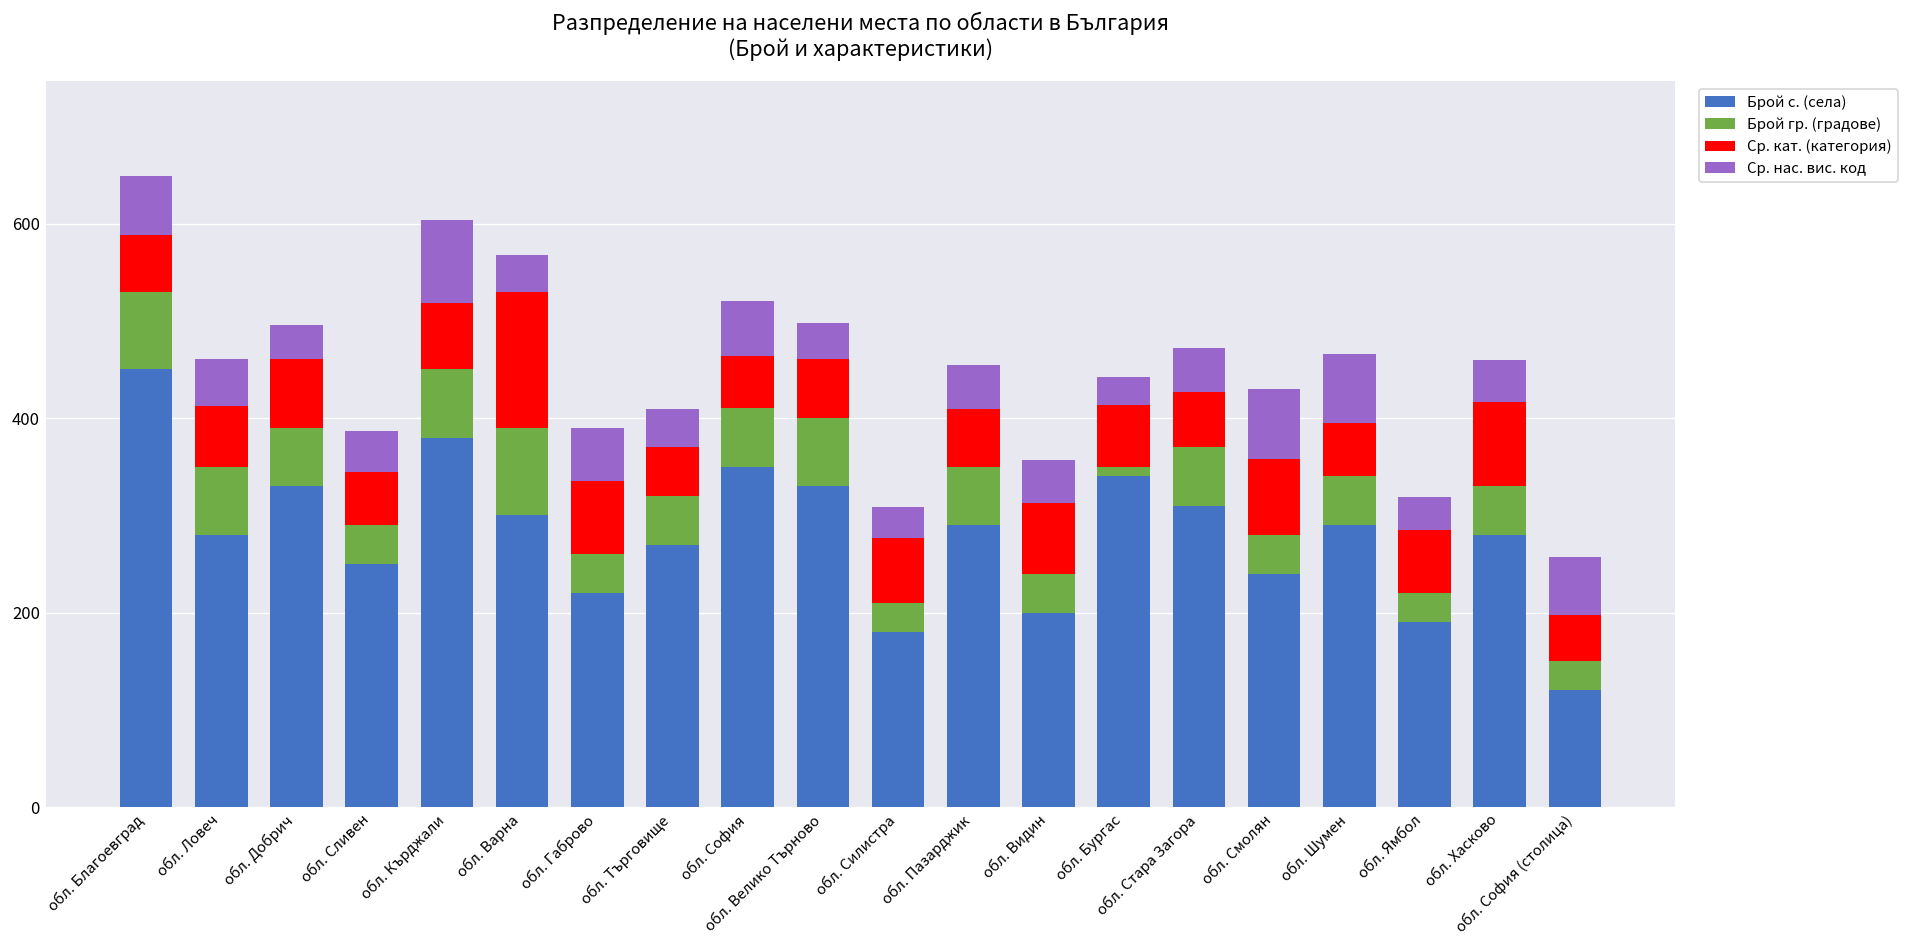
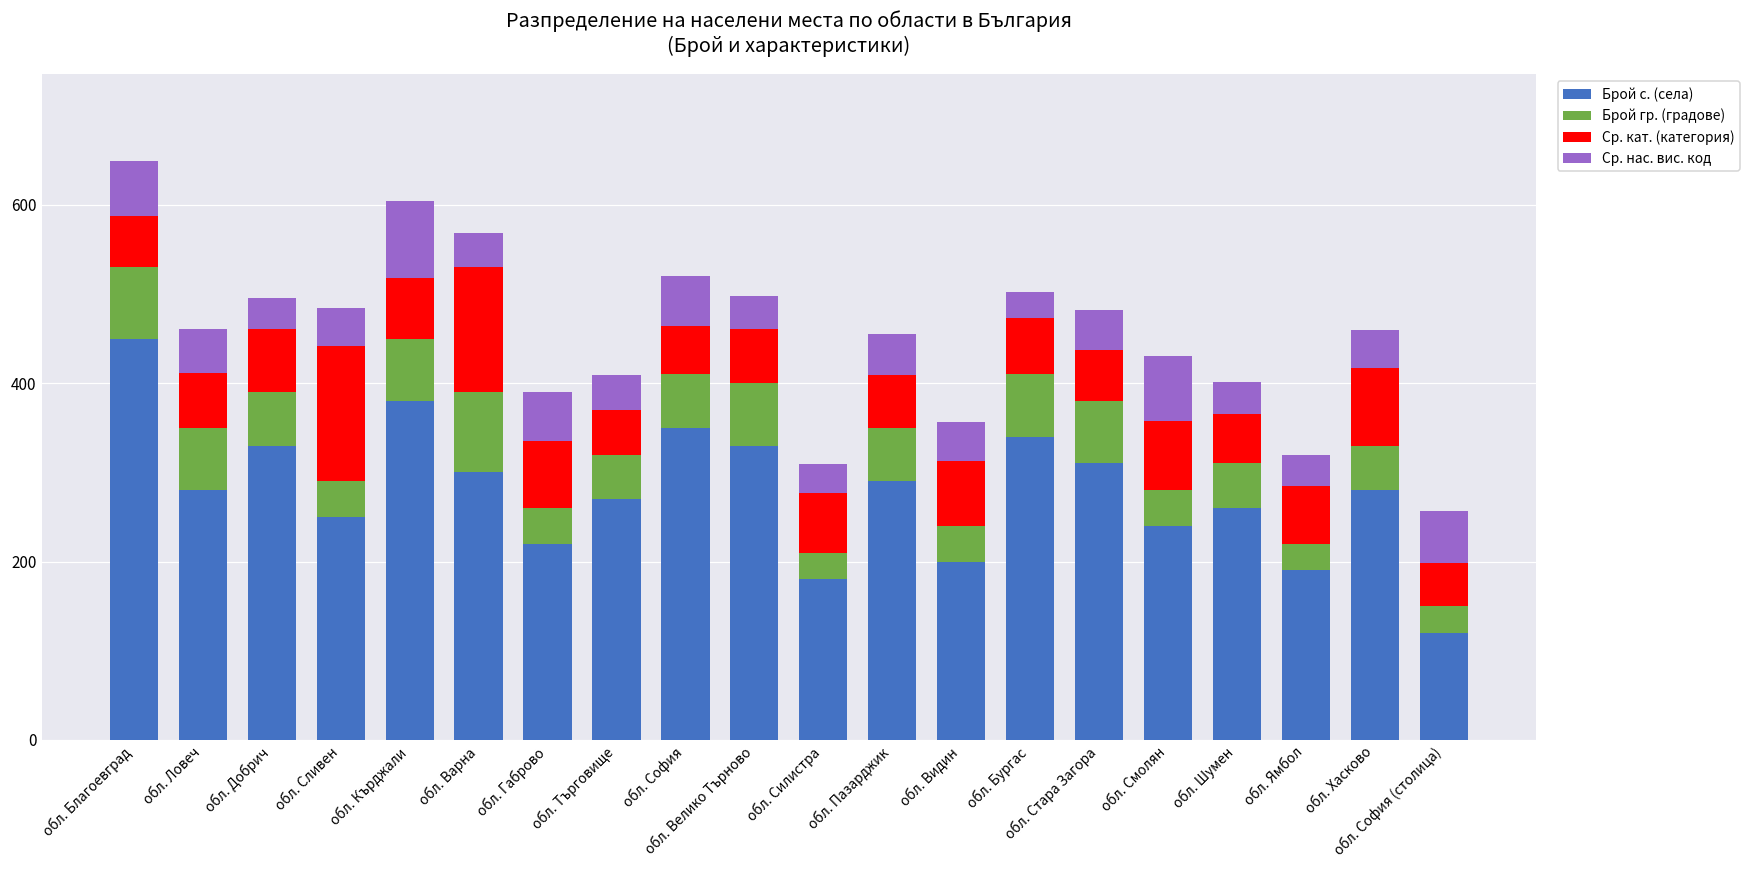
  {
    "Брой с. (села)": {
      "обл. Благоевград": 450,
      "обл. Ловеч": 280,
      "обл. Добрич": 330,
      "обл. Сливен": 250,
      "обл. Кърджали": 380,
      "обл. Варна": 300,
      "обл. Габрово": 220,
      "обл. Търговище": 270,
      "обл. София": 350,
      "обл. Велико Търново": 330,
      "обл. Силистра": 180,
      "обл. Пазарджик": 290,
      "обл. Видин": 200,
      "обл. Бургас": 340,
      "обл. Стара Загора": 310,
      "обл. Смолян": 240,
-     "обл. Шумен": 290,
+     "обл. Шумен": 260,
      "обл. Ямбол": 190,
      "обл. Хасково": 280,
      "обл. София (столица)": 120
    },
    "Брой гр. (градове)": {
      "обл. Благоевград": 80,
      "обл. Ловеч": 70,
      "обл. Добрич": 60,
      "обл. Сливен": 40,
      "обл. Кърджали": 70,
      "обл. Варна": 90,
      "обл. Габрово": 40,
      "обл. Търговище": 50,
      "обл. София": 60,
      "обл. Велико Търново": 70,
      "обл. Силистра": 30,
      "обл. Пазарджик": 60,
      "обл. Видин": 40,
-     "обл. Бургас": 10,
-     "обл. Стара Загора": 60,
+     "обл. Бургас": 70,
+     "обл. Стара Загора": 70,
      "обл. Смолян": 40,
      "обл. Шумен": 50,
      "обл. Ямбол": 30,
      "обл. Хасково": 50,
      "обл. София (столица)": 30
    },
    "Ср. кат. (категория)": {
      "обл. Благоевград": 60,
      "обл. Ловеч": 60,
      "обл. Добрич": 70,
-     "обл. Сливен": 60,
+     "обл. Сливен": 150,
      "обл. Кърджали": 70,
      "обл. Варна": 140,
      "обл. Габрово": 80,
      "обл. Търговище": 50,
      "обл. София": 50,
      "обл. Велико Търново": 60,
      "обл. Силистра": 70,
      "обл. Пазарджик": 60,
      "обл. Видин": 70,
      "обл. Бургас": 60,
      "обл. Стара Загора": 60,
      "обл. Смолян": 80,
      "обл. Шумен": 60,
      "обл. Ямбол": 70,
      "обл. Хасково": 90,
      "обл. София (столица)": 50
    },
    "Ср. нас. вис. код": {
      "обл. Благоевград": 60,
      "обл. Ловеч": 50,
      "обл. Добрич": 40,
      "обл. Сливен": 40,
      "обл. Кърджали": 90,
      "обл. Варна": 40,
      "обл. Габрово": 60,
      "обл. Търговище": 40,
      "обл. София": 60,
      "обл. Велико Търново": 40,
      "обл. Силистра": 30,
      "обл. Пазарджик": 50,
      "обл. Видин": 40,
      "обл. Бургас": 30,
      "обл. Стара Загора": 50,
      "обл. Смолян": 70,
-     "обл. Шумен": 70,
+     "обл. Шумен": 40,
      "обл. Ямбол": 30,
      "обл. Хасково": 40,
      "обл. София (столица)": 60
    }
  }
